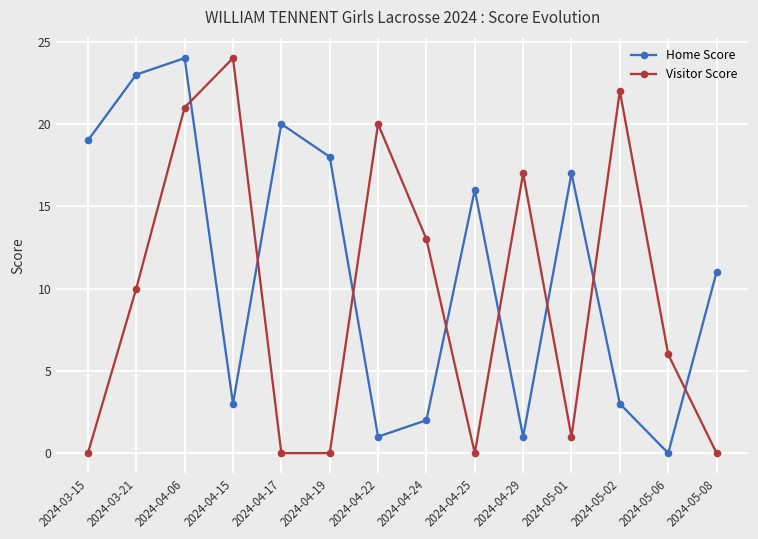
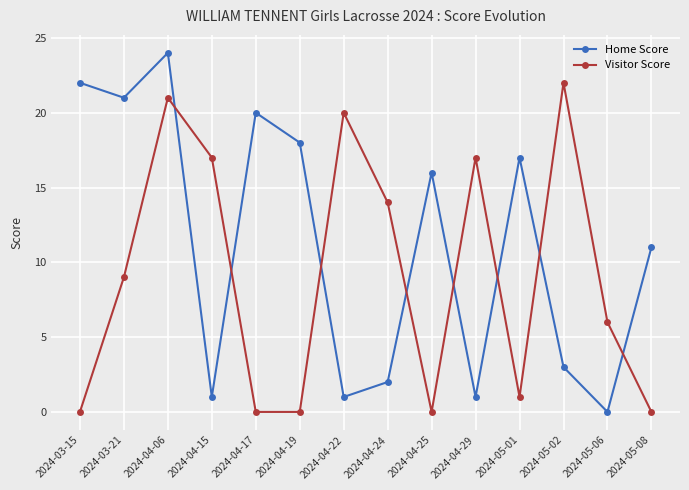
  {
    "Home Score": {
-     "2024-03-15": 19,
-     "2024-03-21": 23,
+     "2024-03-15": 22,
+     "2024-03-21": 21,
      "2024-04-06": 24,
-     "2024-04-15": 3,
+     "2024-04-15": 1,
      "2024-04-17": 20,
      "2024-04-19": 18,
      "2024-04-22": 1,
      "2024-04-24": 2,
      "2024-04-25": 16,
      "2024-04-29": 1,
      "2024-05-01": 17,
      "2024-05-02": 3,
      "2024-05-06": 0,
      "2024-05-08": 11
    },
    "Visitor Score": {
      "2024-03-15": 0,
-     "2024-03-21": 10,
+     "2024-03-21": 9,
      "2024-04-06": 21,
-     "2024-04-15": 24,
+     "2024-04-15": 17,
      "2024-04-17": 0,
      "2024-04-19": 0,
      "2024-04-22": 20,
-     "2024-04-24": 13,
+     "2024-04-24": 14,
      "2024-04-25": 0,
      "2024-04-29": 17,
      "2024-05-01": 1,
      "2024-05-02": 22,
      "2024-05-06": 6,
      "2024-05-08": 0
    }
  }
